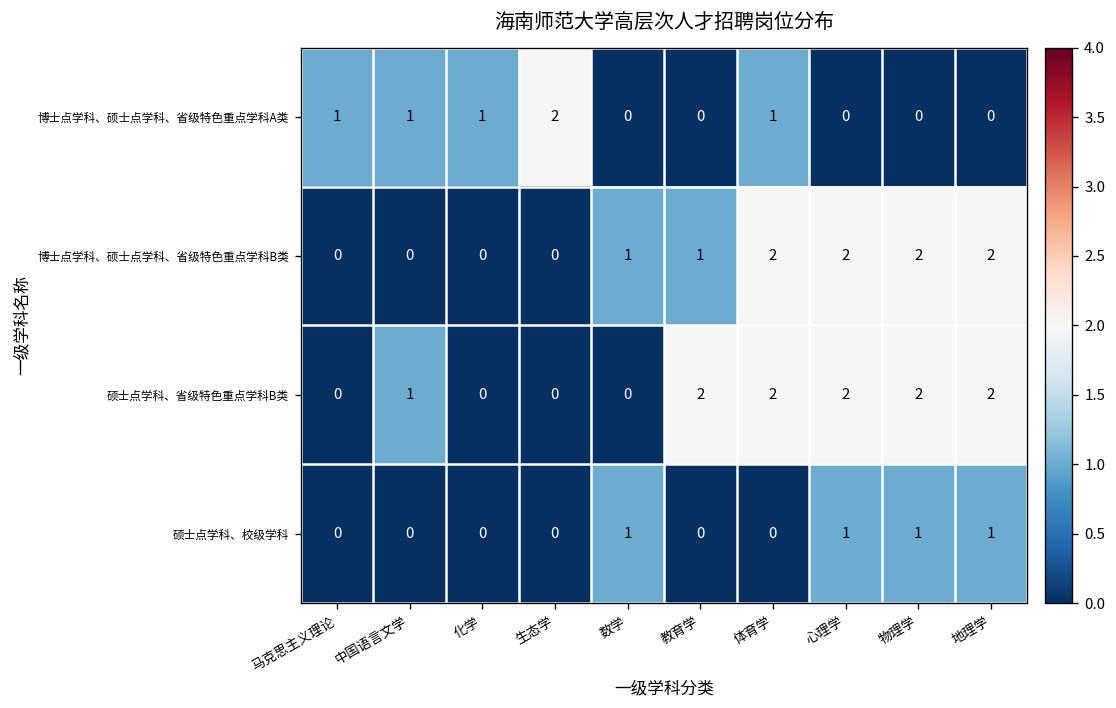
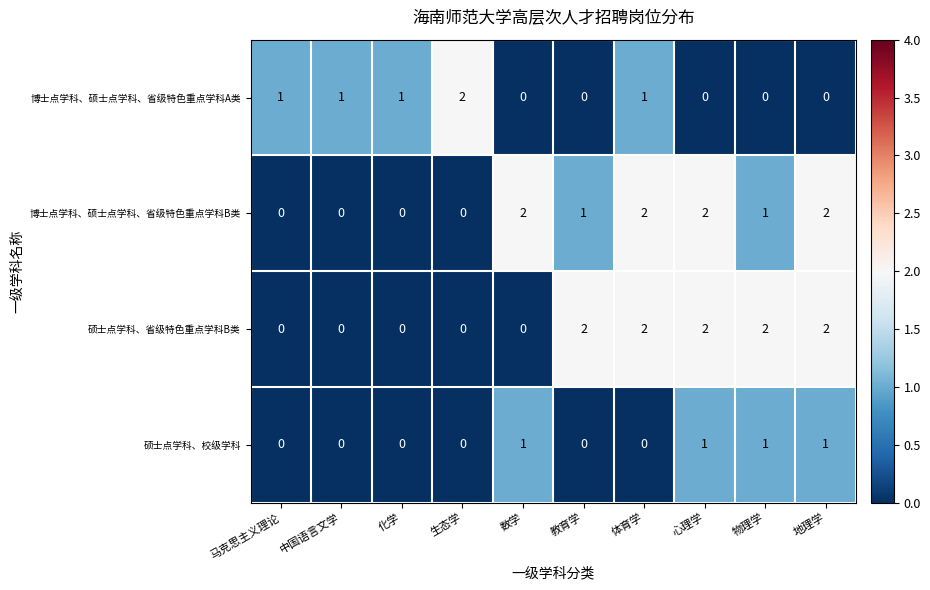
  {
    "博士点学科、硕士点学科、省级特色重点学科A类": {
      "马克思主义理论": 1,
      "中国语言文学": 1,
      "化学": 1,
      "生态学": 2,
      "数学": 0,
      "教育学": 0,
      "体育学": 1,
      "心理学": 0,
      "物理学": 0,
      "地理学": 0
    },
    "博士点学科、硕士点学科、省级特色重点学科B类": {
      "马克思主义理论": 0,
      "中国语言文学": 0,
      "化学": 0,
      "生态学": 0,
-     "数学": 1,
+     "数学": 2,
      "教育学": 1,
      "体育学": 2,
      "心理学": 2,
-     "物理学": 2,
+     "物理学": 1,
      "地理学": 2
    },
    "硕士点学科、省级特色重点学科B类": {
      "马克思主义理论": 0,
-     "中国语言文学": 1,
+     "中国语言文学": 0,
      "化学": 0,
      "生态学": 0,
      "数学": 0,
      "教育学": 2,
      "体育学": 2,
      "心理学": 2,
      "物理学": 2,
      "地理学": 2
    },
    "硕士点学科、校级学科": {
      "马克思主义理论": 0,
      "中国语言文学": 0,
      "化学": 0,
      "生态学": 0,
      "数学": 1,
      "教育学": 0,
      "体育学": 0,
      "心理学": 1,
      "物理学": 1,
      "地理学": 1
    }
  }
